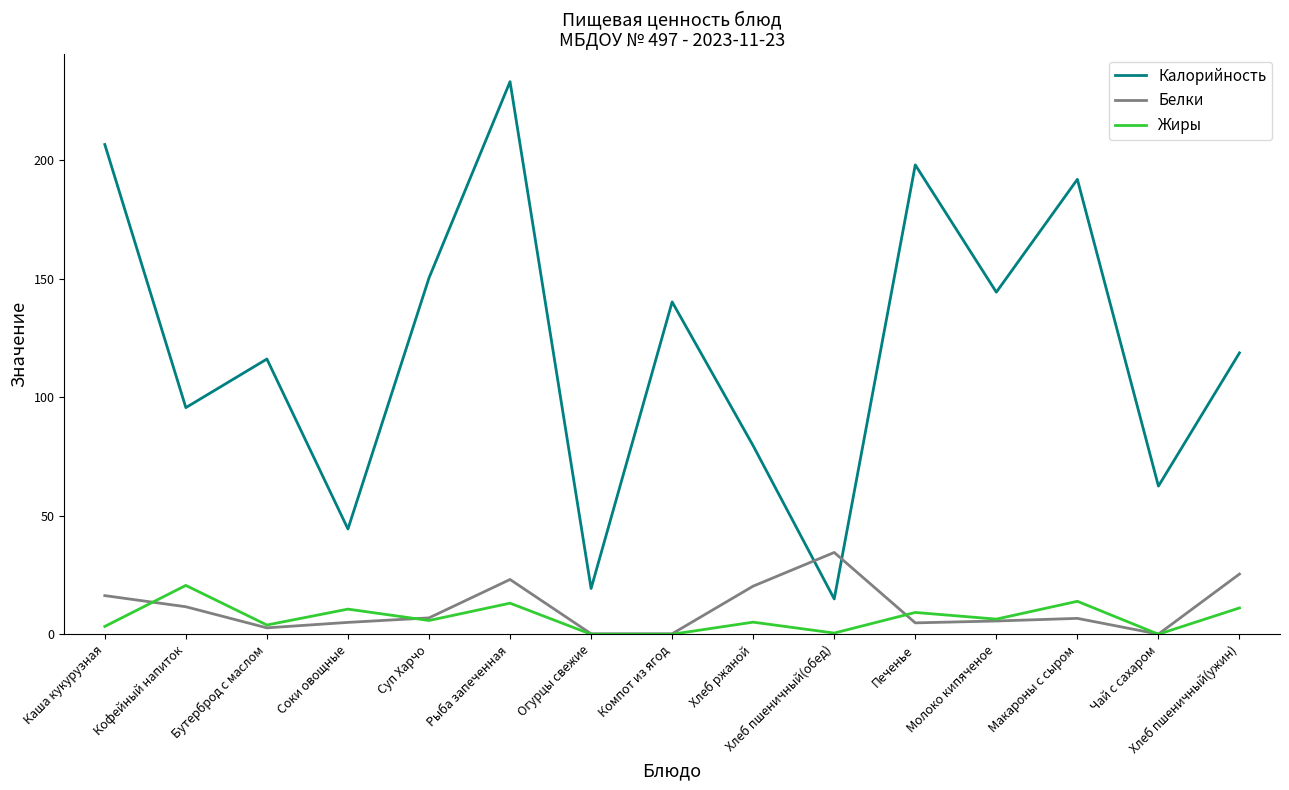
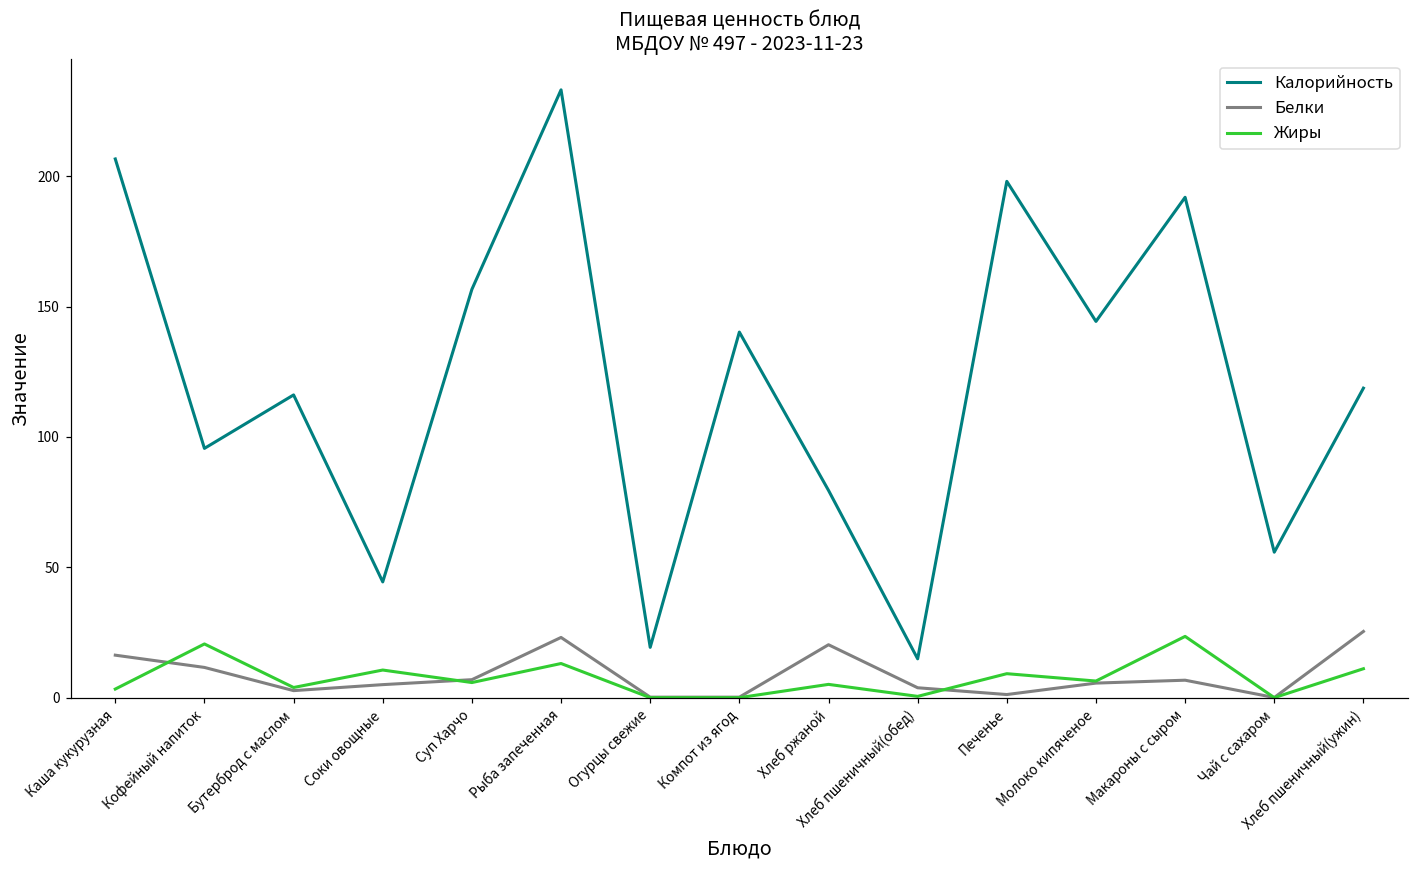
  {
    "Калорийность": {
      "Каша кукурузная": 207,
      "Кофейный напиток": 96,
      "Бутерброд с маслом": 116,
      "Соки овощные": 44,
-     "Суп Харчо": 150,
+     "Суп Харчо": 157,
      "Рыба запеченная": 233,
      "Огурцы свежие": 19,
      "Компот из ягод": 140,
      "Хлеб ржаной": 80,
      "Хлеб пшеничный(обед)": 15,
      "Печенье": 198,
      "Молоко кипяченое": 144,
      "Макароны с сыром": 192,
-     "Чай с сахаром": 63,
+     "Чай с сахаром": 56,
      "Хлеб пшеничный(ужин)": 119
    },
    "Белки": {
      "Каша кукурузная": 16,
      "Кофейный напиток": 12,
      "Бутерброд с маслом": 3,
      "Соки овощные": 5,
      "Суп Харчо": 7,
      "Рыба запеченная": 23,
      "Хлеб ржаной": 20,
-     "Хлеб пшеничный(обед)": 35,
-     "Печенье": 5,
+     "Хлеб пшеничный(обед)": 4,
+     "Печенье": 1,
      "Макароны с сыром": 7,
      "Хлеб пшеничный(ужин)": 25
    },
    "Жиры": {
      "Каша кукурузная": 3,
      "Кофейный напиток": 21,
      "Бутерброд с маслом": 4,
      "Соки овощные": 11,
      "Суп Харчо": 6,
      "Рыба запеченная": 13,
      "Хлеб ржаной": 5,
      "Хлеб пшеничный(обед)": 1,
      "Печенье": 9,
-     "Макароны с сыром": 14,
+     "Макароны с сыром": 24,
      "Хлеб пшеничный(ужин)": 11
    }
  }
